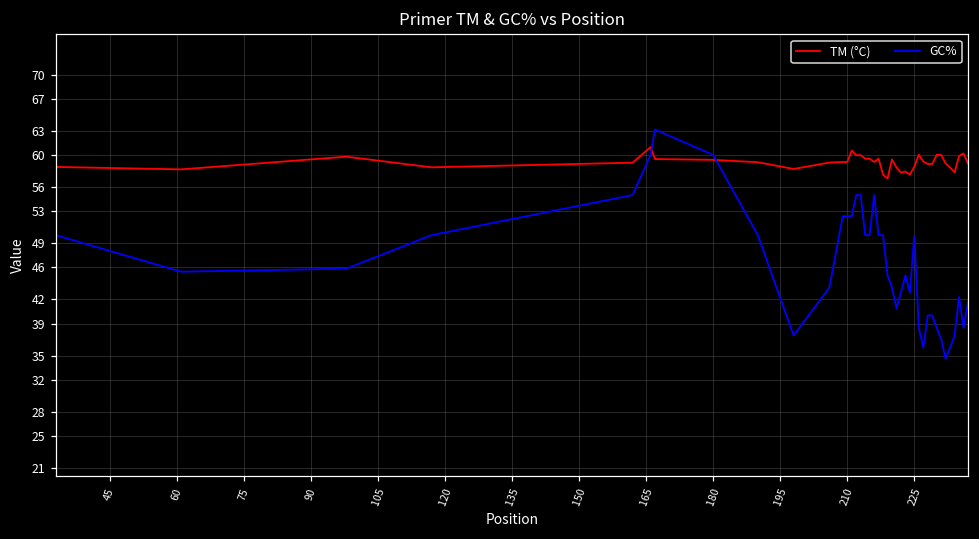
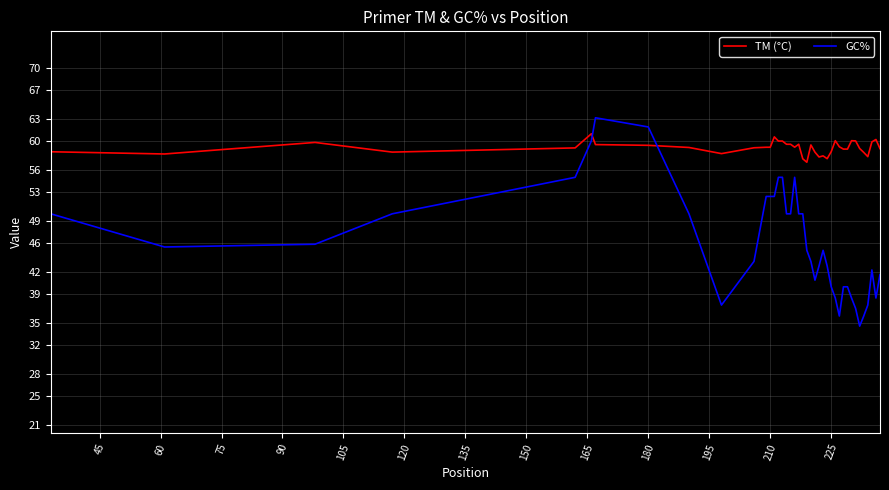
  {
    "TM (°C)": {
      "180": 59,
      "210": 59,
      "225": 59
    },
    "GC%": {
-     "180": 60,
+     "180": 62,
      "210": 52,
-     "225": 50
+     "225": 40
    }
  }
